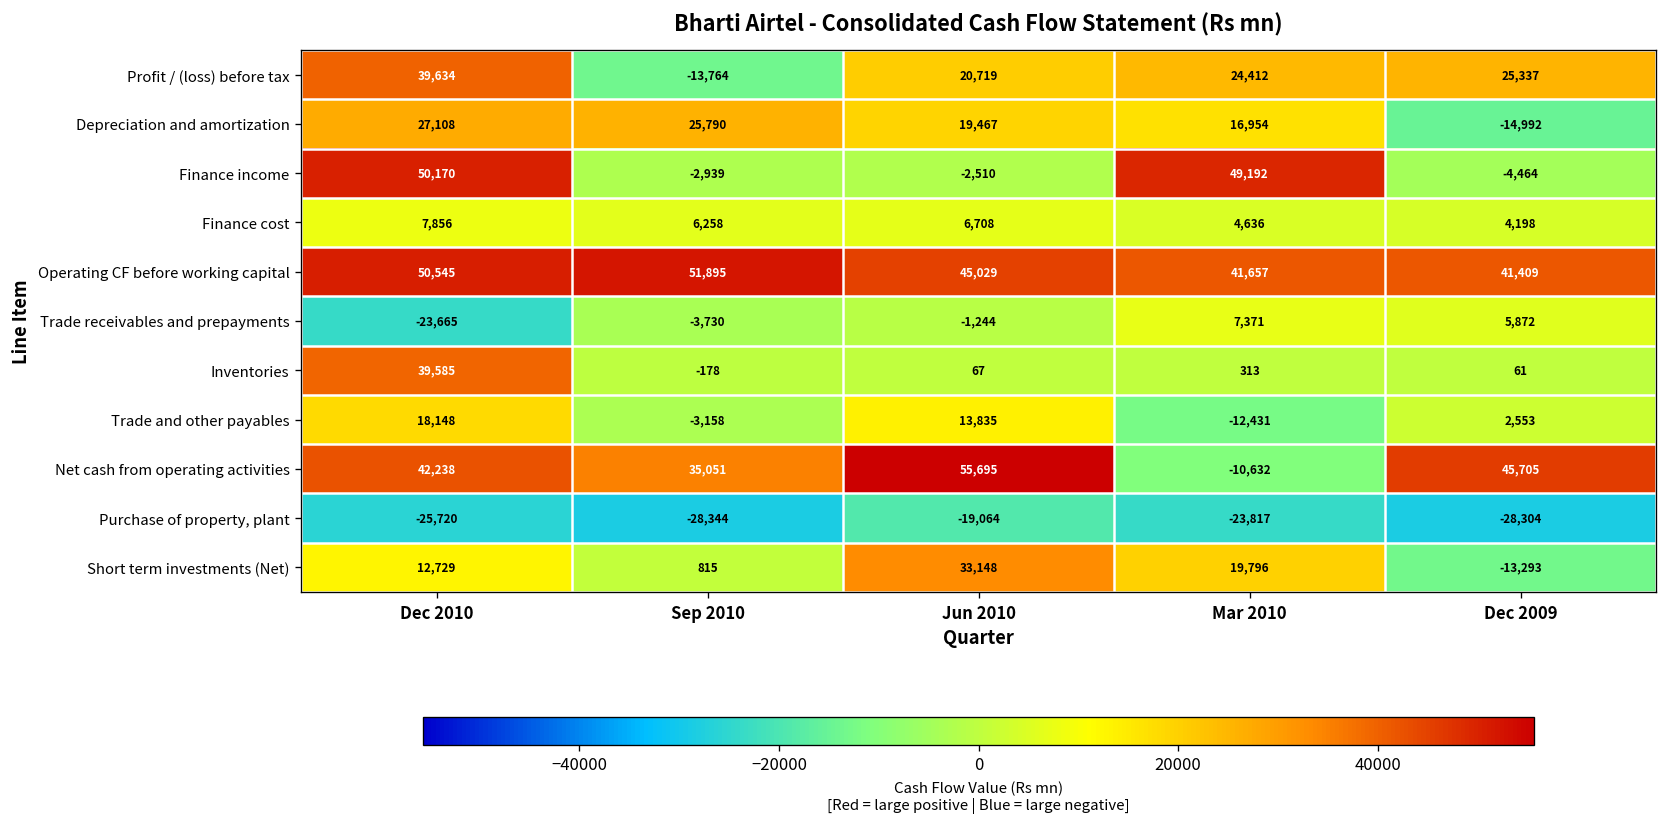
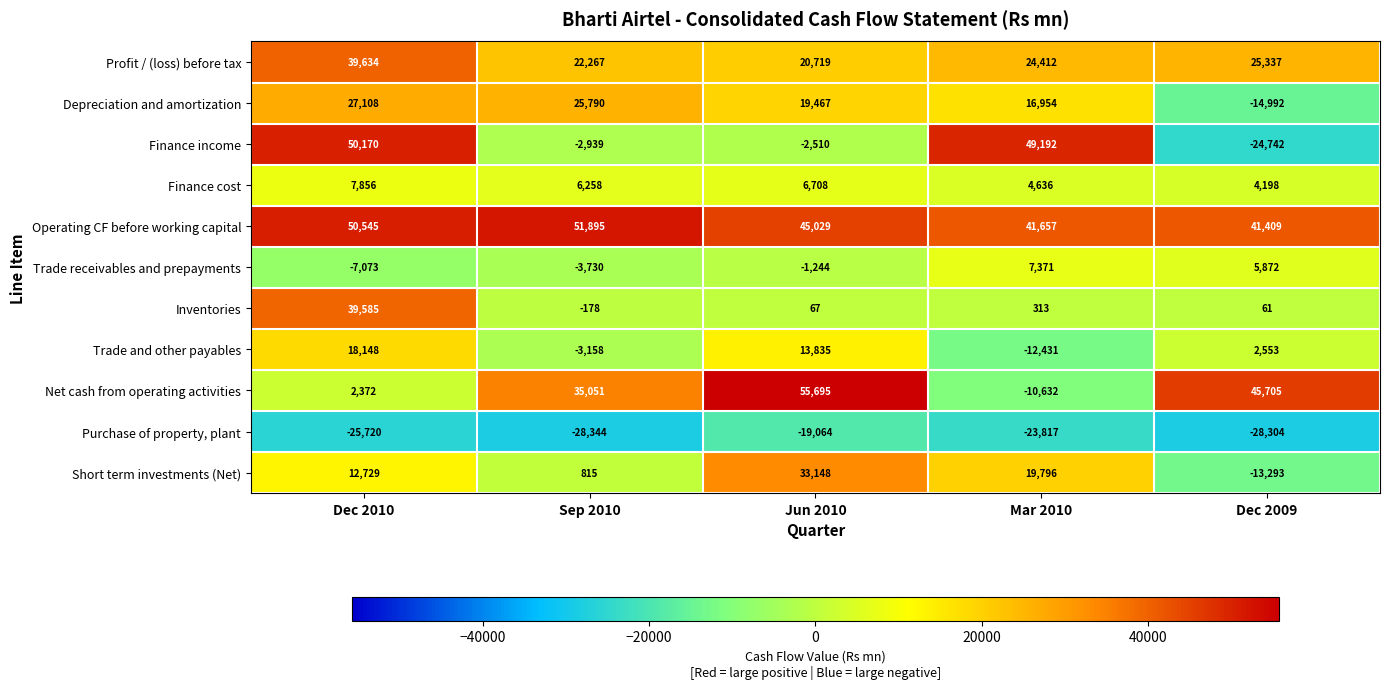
  {
    "Profit / (loss) before tax": {
      "Dec 2010": "39,634",
-     "Sep 2010": "-13,764",
+     "Sep 2010": "22,267",
      "Jun 2010": "20,719",
      "Mar 2010": "24,412",
      "Dec 2009": "25,337"
    },
    "Depreciation and amortization": {
      "Dec 2010": "27,108",
      "Sep 2010": "25,790",
      "Jun 2010": "19,467",
      "Mar 2010": "16,954",
      "Dec 2009": "-14,992"
    },
    "Finance income": {
      "Dec 2010": "50,170",
      "Sep 2010": "-2,939",
      "Jun 2010": "-2,510",
      "Mar 2010": "49,192",
-     "Dec 2009": "-4,464"
+     "Dec 2009": "-24,742"
    },
    "Finance cost": {
      "Dec 2010": "7,856",
      "Sep 2010": "6,258",
      "Jun 2010": "6,708",
      "Mar 2010": "4,636",
      "Dec 2009": "4,198"
    },
    "Operating CF before working capital": {
      "Dec 2010": "50,545",
      "Sep 2010": "51,895",
      "Jun 2010": "45,029",
      "Mar 2010": "41,657",
      "Dec 2009": "41,409"
    },
    "Trade receivables and prepayments": {
-     "Dec 2010": "-23,665",
+     "Dec 2010": "-7,073",
      "Sep 2010": "-3,730",
      "Jun 2010": "-1,244",
      "Mar 2010": "7,371",
      "Dec 2009": "5,872"
    },
    "Inventories": {
      "Dec 2010": "39,585",
      "Sep 2010": "-178",
      "Jun 2010": "67",
      "Mar 2010": "313",
      "Dec 2009": "61"
    },
    "Trade and other payables": {
      "Dec 2010": "18,148",
      "Sep 2010": "-3,158",
      "Jun 2010": "13,835",
      "Mar 2010": "-12,431",
      "Dec 2009": "2,553"
    },
    "Net cash from operating activities": {
-     "Dec 2010": "42,238",
+     "Dec 2010": "2,372",
      "Sep 2010": "35,051",
      "Jun 2010": "55,695",
      "Mar 2010": "-10,632",
      "Dec 2009": "45,705"
    },
    "Purchase of property, plant": {
      "Dec 2010": "-25,720",
      "Sep 2010": "-28,344",
      "Jun 2010": "-19,064",
      "Mar 2010": "-23,817",
      "Dec 2009": "-28,304"
    },
    "Short term investments (Net)": {
      "Dec 2010": "12,729",
      "Sep 2010": "815",
      "Jun 2010": "33,148",
      "Mar 2010": "19,796",
      "Dec 2009": "-13,293"
    }
  }
